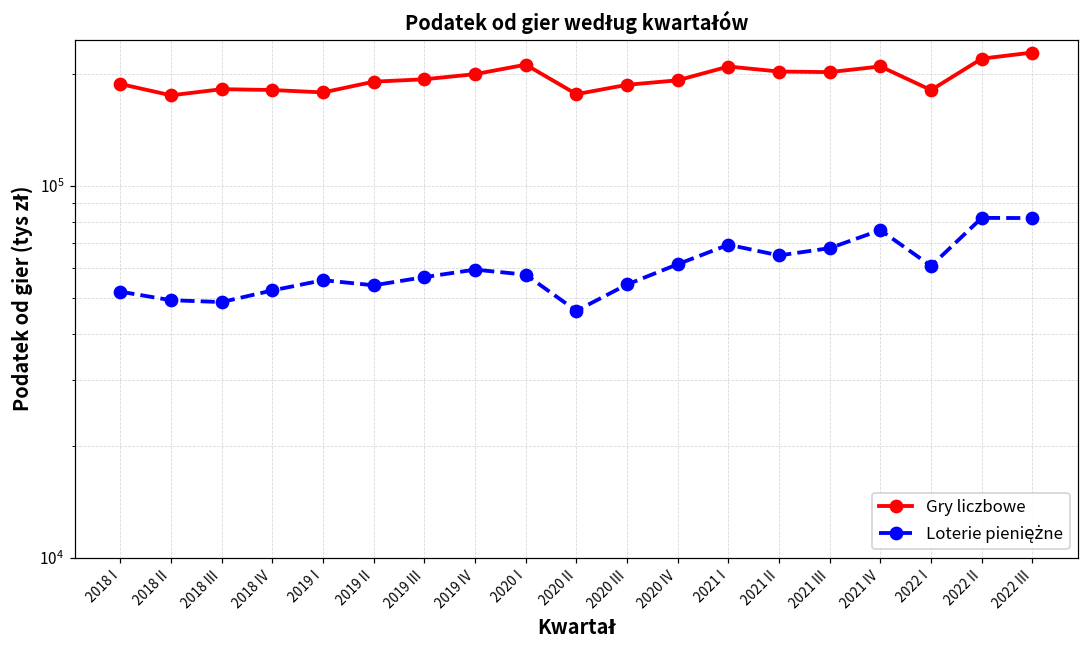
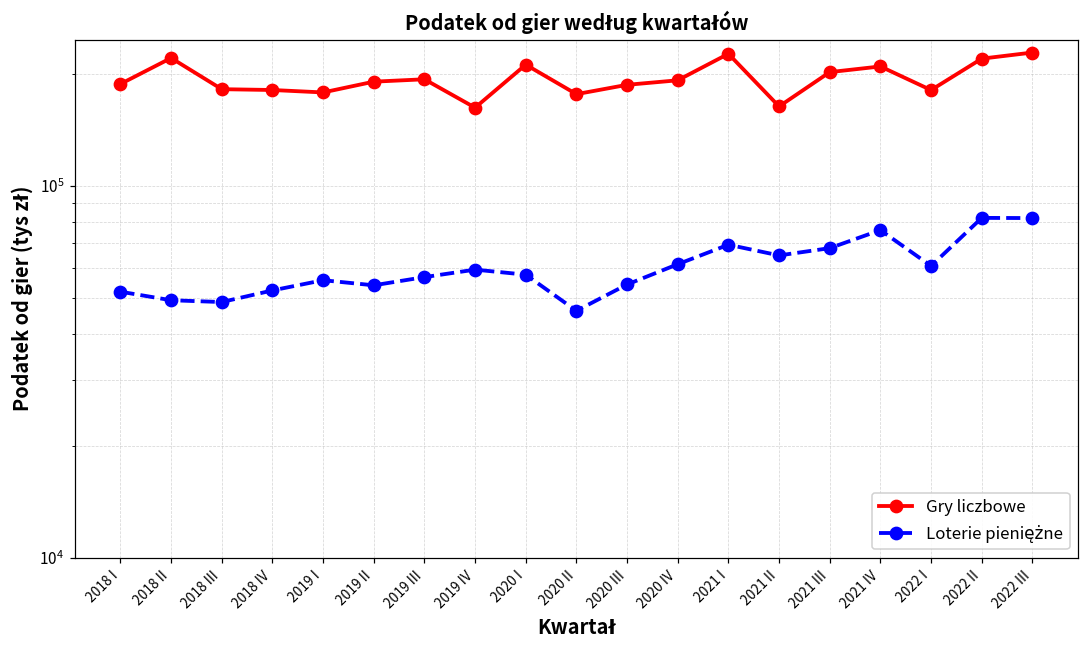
  {
    "Gry liczbowe": {
      "2018 I": 190000,
-     "2018 II": 170000,
+     "2018 II": 220000,
      "2018 III": 180000,
      "2018 IV": 180000,
      "2019 I": 180000,
      "2019 II": 190000,
      "2019 III": 190000,
-     "2019 IV": 200000,
+     "2019 IV": 160000,
      "2020 I": 210000,
      "2020 II": 180000,
      "2020 III": 190000,
      "2020 IV": 190000,
-     "2021 I": 210000,
-     "2021 II": 200000,
+     "2021 I": 230000,
+     "2021 II": 160000,
      "2021 III": 200000,
      "2021 IV": 210000,
      "2022 I": 180000,
      "2022 II": 220000,
      "2022 III": 230000
    },
    "Loterie pieniężne": {
      "2018 I": 52000,
      "2018 II": 49000,
      "2018 III": 49000,
      "2018 IV": 52000,
      "2019 I": 56000,
      "2019 II": 54000,
      "2019 III": 57000,
      "2019 IV": 59000,
      "2020 I": 58000,
      "2020 II": 46000,
      "2020 III": 54000,
      "2020 IV": 61000,
      "2021 I": 69000,
      "2021 II": 65000,
      "2021 III": 68000,
      "2021 IV": 76000,
      "2022 I": 61000,
      "2022 II": 82000,
      "2022 III": 82000
    }
  }
